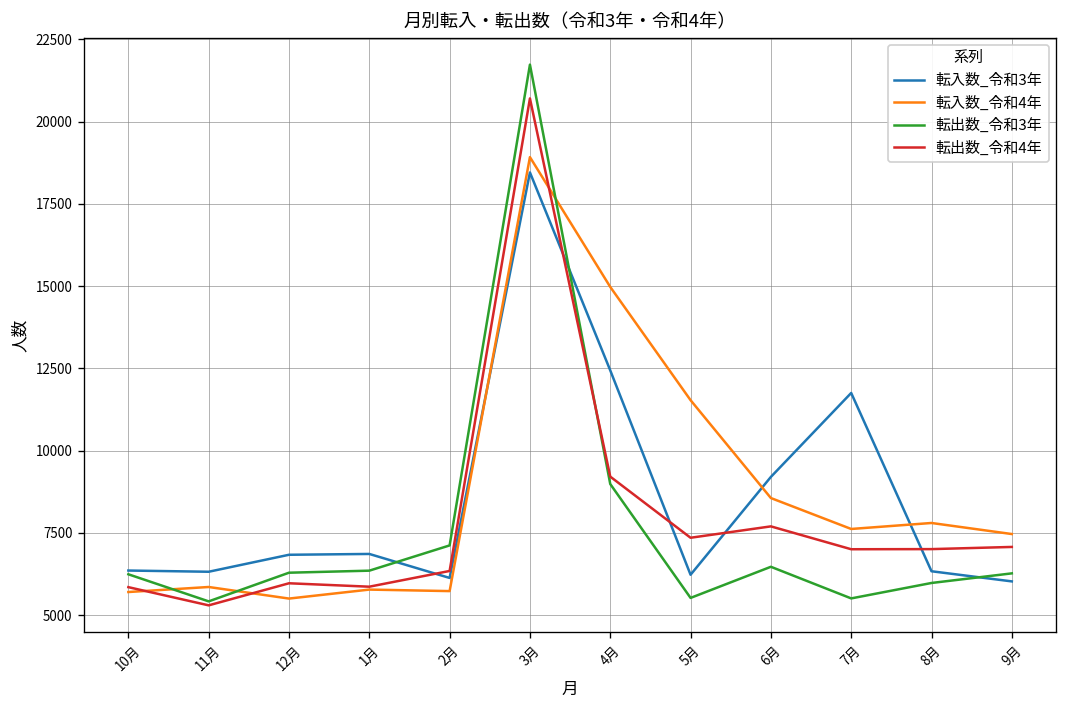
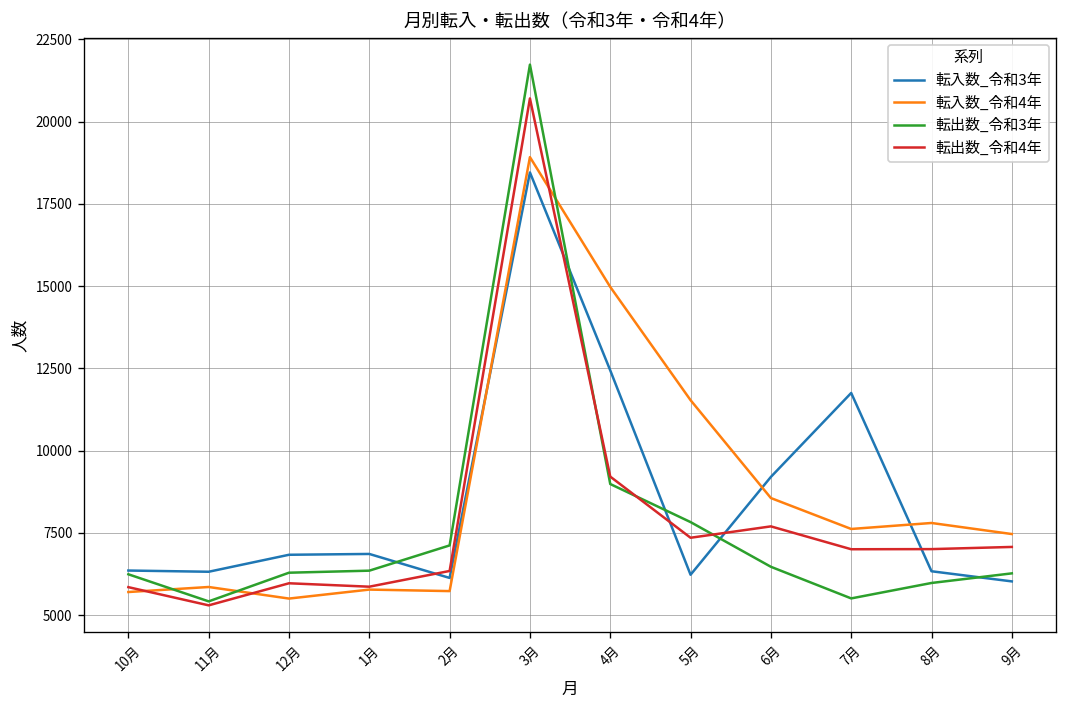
  {
    "転入数_令和3年": {
      "10月": 6400,
      "11月": 6300,
      "12月": 6800,
      "1月": 6900,
      "2月": 6100,
      "3月": 18500,
      "4月": 12400,
      "5月": 6200,
      "6月": 9200,
      "7月": 11800,
      "8月": 6300,
      "9月": 6000
    },
    "転入数_令和4年": {
      "10月": 5700,
      "11月": 5900,
      "12月": 5500,
      "2月": 5700,
      "3月": 18900,
      "4月": 15000,
      "5月": 11500,
      "6月": 8600,
      "7月": 7600,
      "8月": 7800,
      "9月": 7500
    },
    "転出数_令和3年": {
      "10月": 6200,
      "11月": 5400,
      "12月": 6300,
      "1月": 6400,
      "2月": 7100,
      "3月": 21700,
      "4月": 9000,
-     "5月": 5500,
+     "5月": 7800,
      "6月": 6500,
      "7月": 5500,
      "8月": 6000,
      "9月": 6300
    },
    "転出数_令和4年": {
      "10月": 5900,
      "11月": 5300,
      "12月": 6000,
      "2月": 6300,
      "3月": 20700,
      "4月": 9200,
      "5月": 7400,
      "6月": 7700,
      "7月": 7000,
      "8月": 7000,
      "9月": 7100
    }
  }
